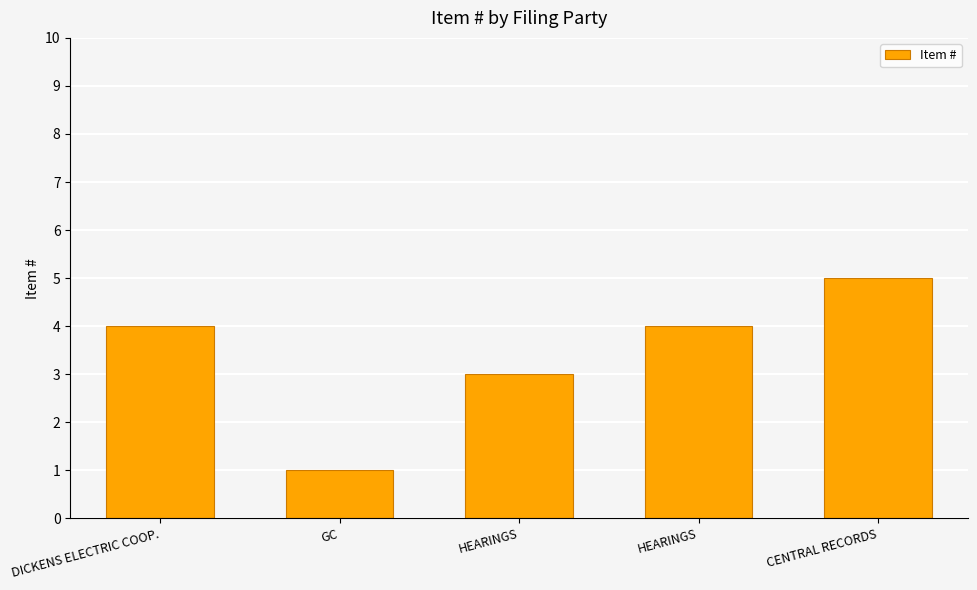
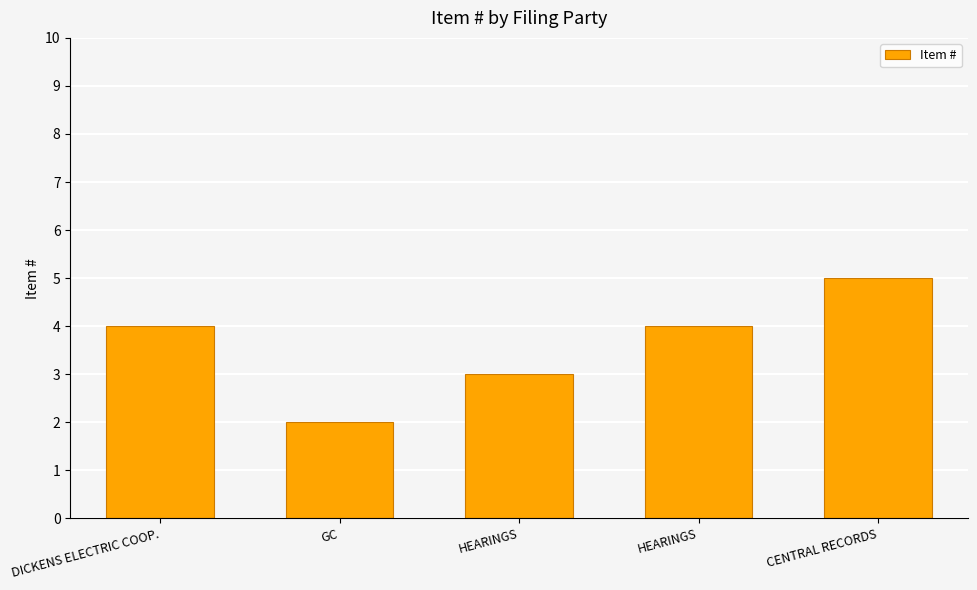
  {
    "DICKENS ELECTRIC COOP.": 4,
-   "GC": 1,
+   "GC": 2,
    "CENTRAL RECORDS": 5
  }
